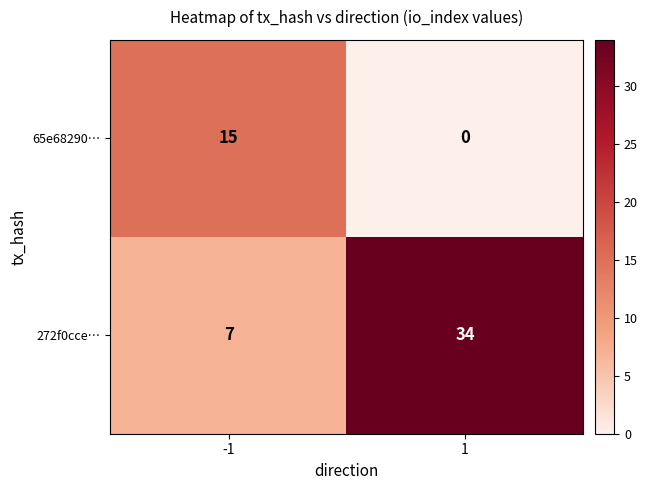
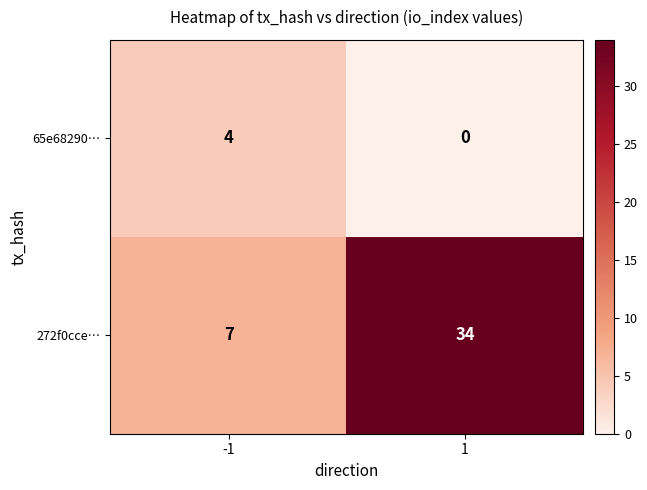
  {
    "65e68290…": {
-     "-1": 15,
+     "-1": 4,
      "1": 0
    },
    "272f0cce…": {
      "-1": 7,
      "1": 34
    }
  }
